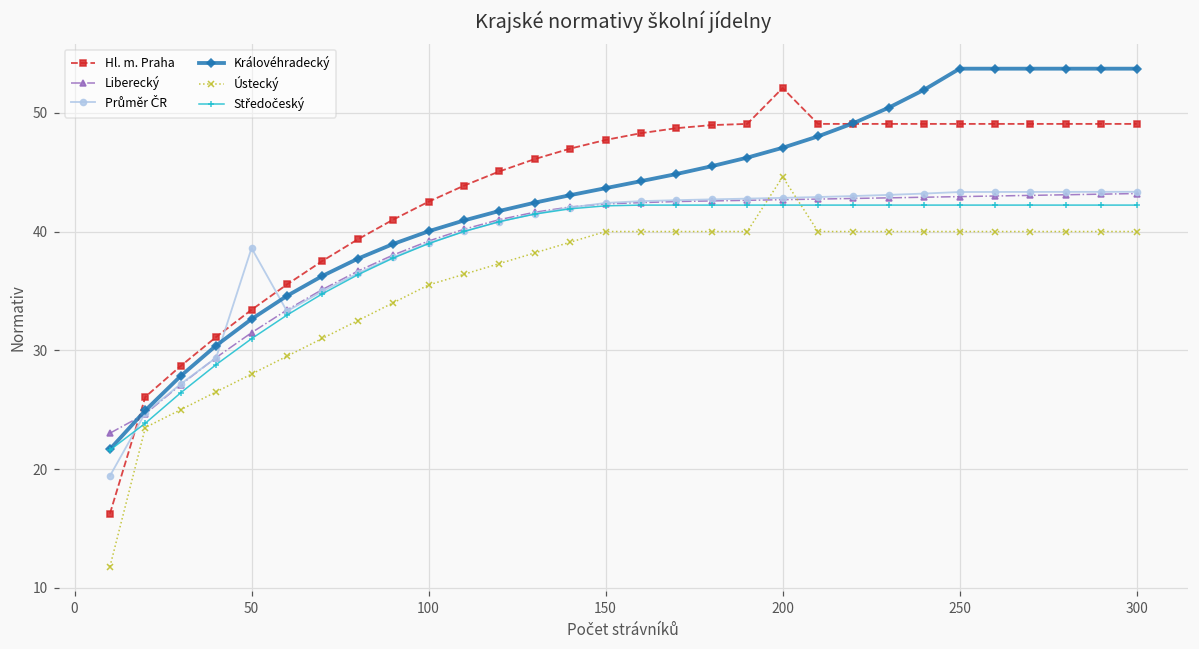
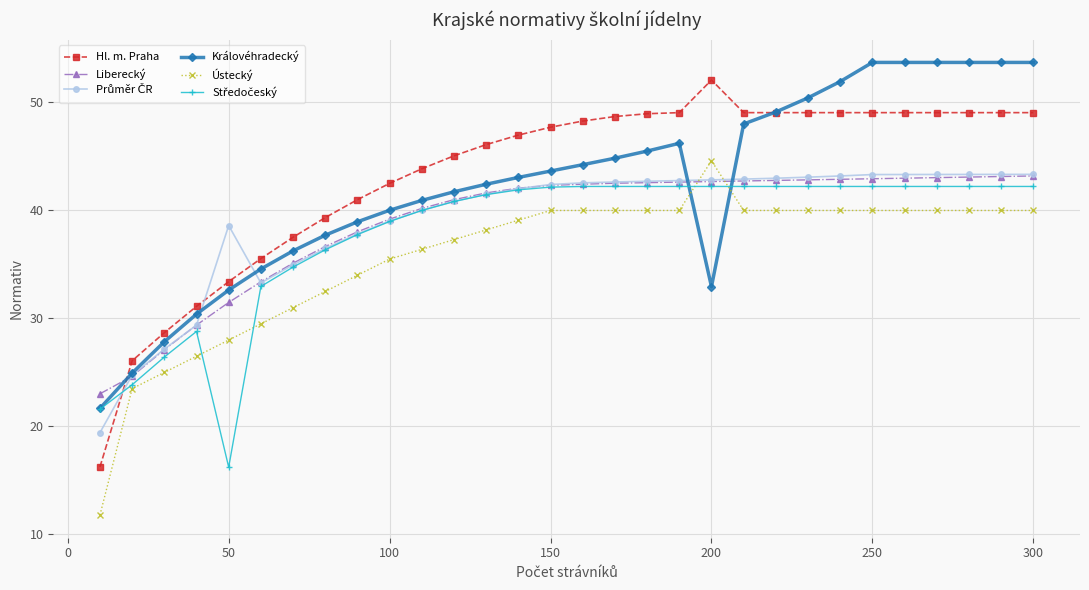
  {
    "Hl. m. Praha": {
      "50": 33.4,
      "100": 42.5,
      "150": 47.7,
      "200": 52.1,
      "250": 49.1,
      "300": 49.1
    },
    "Liberecký": {
      "50": 31.5,
      "250": 42.9
    },
    "Průměr ČR": {
      "50": 38.6,
      "250": 43.3
    },
    "Královéhradecký": {
      "50": 32.6,
      "100": 40.0,
      "150": 43.7,
-     "200": 47.1,
+     "200": 32.9,
      "250": 53.7,
      "300": 53.7
    },
    "Ústecký": {
      "50": 28.0,
      "100": 35.5,
      "150": 40.0,
      "200": 44.6,
      "250": 40.0,
      "300": 40.0
    },
    "Středočeský": {
-     "50": 31.0,
+     "50": 16.2,
      "200": 42.2,
      "250": 42.2,
      "300": 42.2
    }
  }
